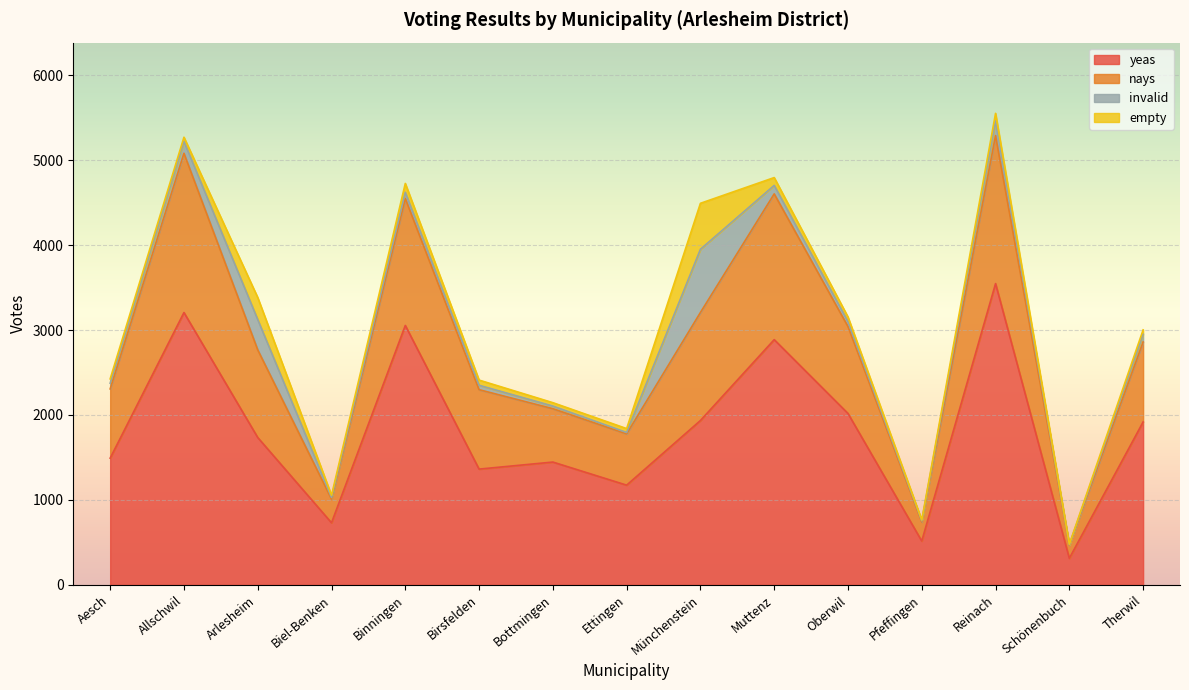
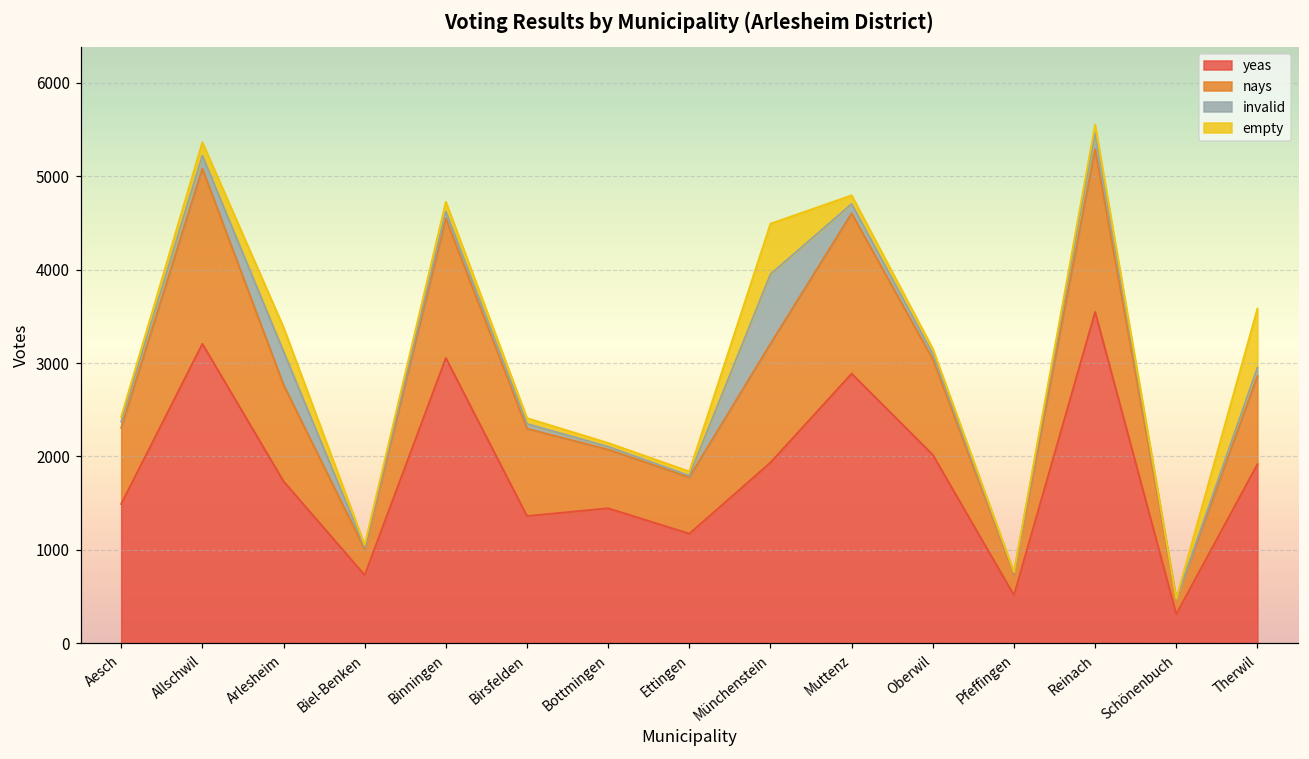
  {
    "invalid": {
      "Aesch": 100,
      "Allschwil": 100,
      "Arlesheim": 400,
      "Binningen": 100,
      "Birsfelden": 100,
      "Bottmingen": 0,
      "Münchenstein": 700,
      "Muttenz": 100,
      "Oberwil": 100,
      "Reinach": 200,
      "Therwil": 100
    },
    "empty": {
      "Aesch": 100,
-     "Allschwil": 0,
+     "Allschwil": 100,
      "Arlesheim": 300,
      "Binningen": 100,
      "Birsfelden": 100,
      "Bottmingen": 0,
      "Ettingen": 0,
      "Münchenstein": 500,
      "Muttenz": 100,
      "Oberwil": 100,
      "Reinach": 100,
-     "Therwil": 100
+     "Therwil": 600
    }
  }
